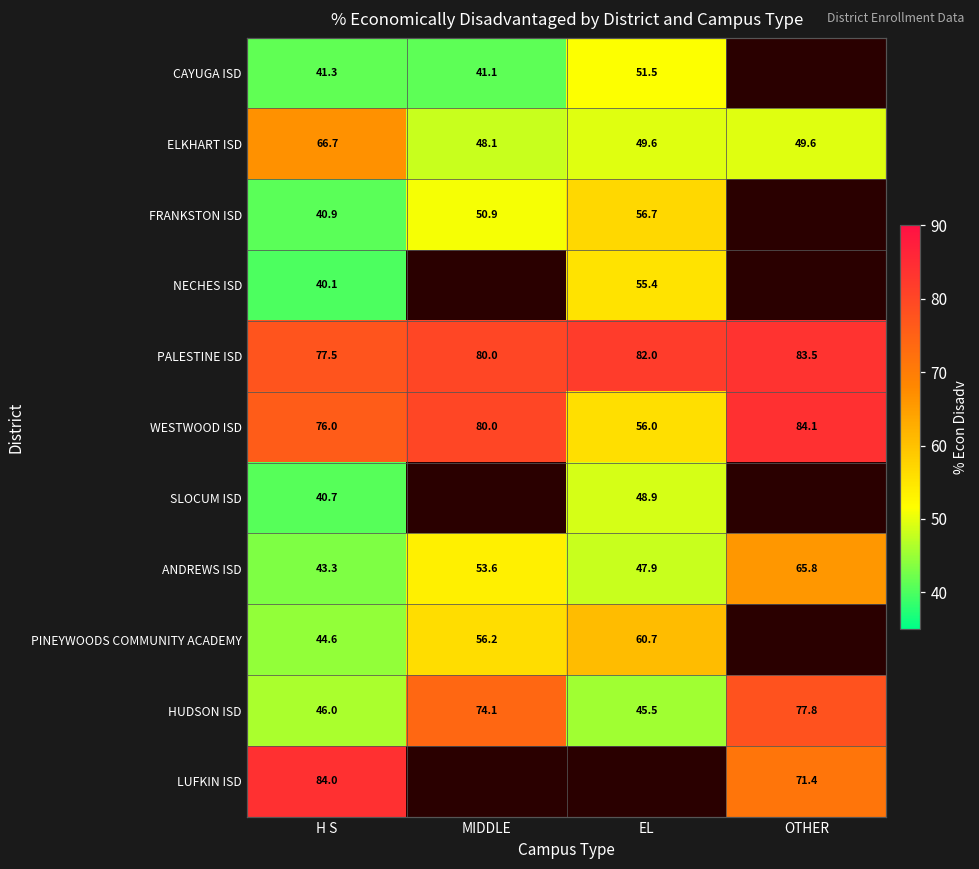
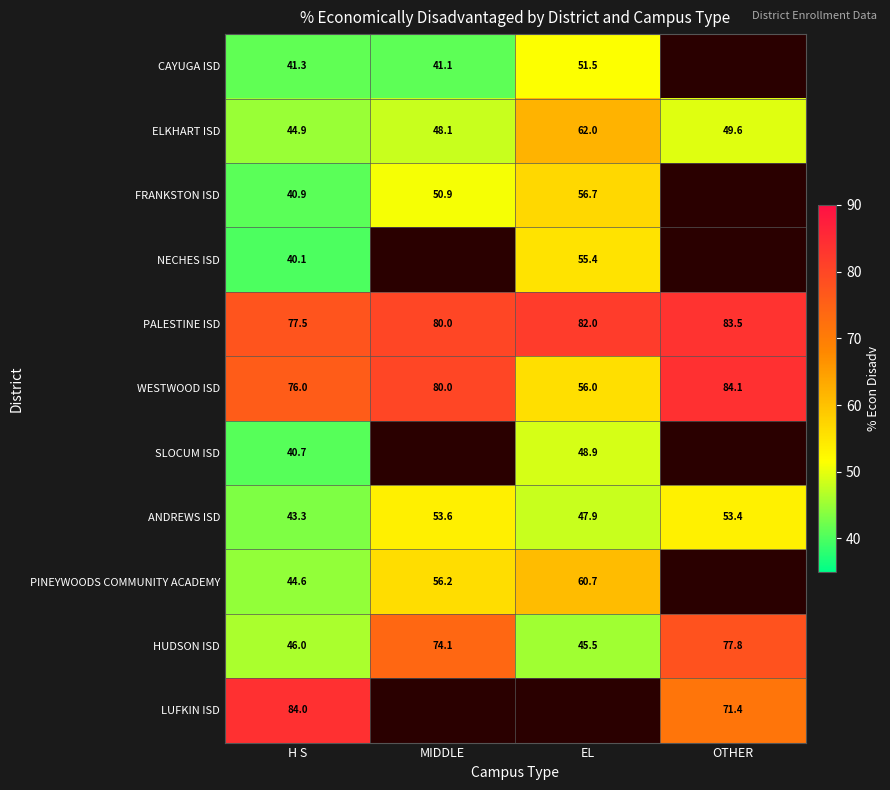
  {
    "CAYUGA ISD": {
      "H S": 41.3,
      "MIDDLE": 41.1,
      "EL": 51.5
    },
    "ELKHART ISD": {
-     "H S": 66.7,
+     "H S": 44.9,
      "MIDDLE": 48.1,
-     "EL": 49.6,
+     "EL": 62.0,
      "OTHER": 49.6
    },
    "FRANKSTON ISD": {
      "H S": 40.9,
      "MIDDLE": 50.9,
      "EL": 56.7
    },
    "NECHES ISD": {
      "H S": 40.1,
      "EL": 55.4
    },
    "PALESTINE ISD": {
      "H S": 77.5,
      "MIDDLE": 80.0,
      "EL": 82.0,
      "OTHER": 83.5
    },
    "WESTWOOD ISD": {
      "H S": 76.0,
      "MIDDLE": 80.0,
      "EL": 56.0,
      "OTHER": 84.1
    },
    "SLOCUM ISD": {
      "H S": 40.7,
      "EL": 48.9
    },
    "ANDREWS ISD": {
      "H S": 43.3,
      "MIDDLE": 53.6,
      "EL": 47.9,
-     "OTHER": 65.8
+     "OTHER": 53.4
    },
    "PINEYWOODS COMMUNITY ACADEMY": {
      "H S": 44.6,
      "MIDDLE": 56.2,
      "EL": 60.7
    },
    "HUDSON ISD": {
      "H S": 46.0,
      "MIDDLE": 74.1,
      "EL": 45.5,
      "OTHER": 77.8
    },
    "LUFKIN ISD": {
      "H S": 84.0,
      "OTHER": 71.4
    }
  }
